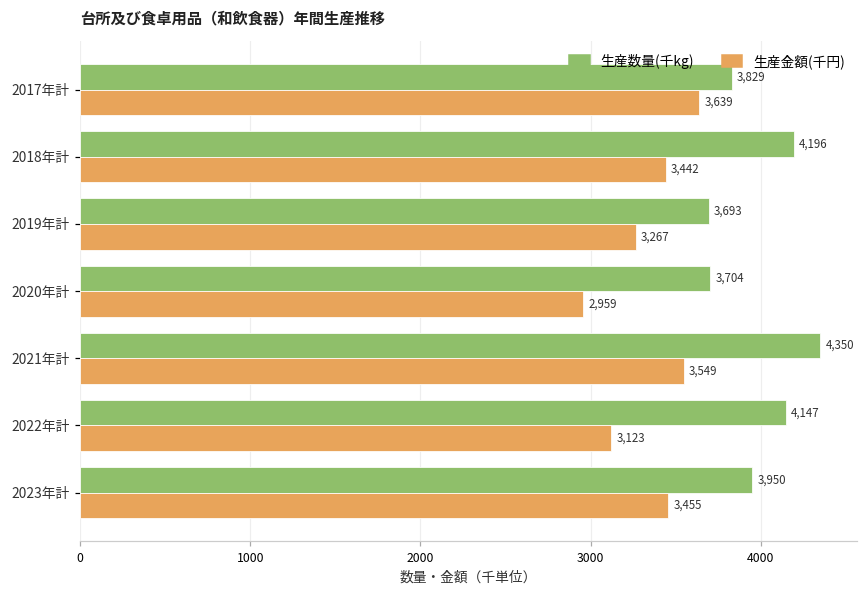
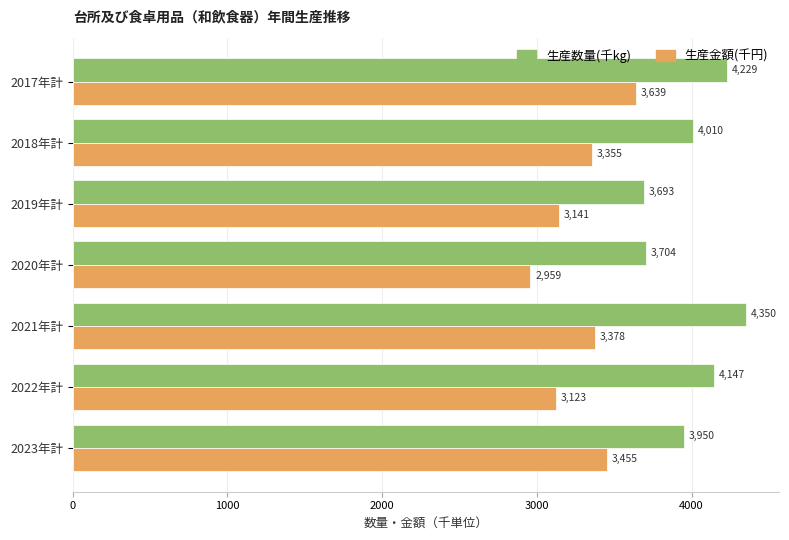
  {
    "生産数量(千kg)": {
-     "2017年計": "3,829",
-     "2018年計": "4,196",
+     "2017年計": "4,229",
+     "2018年計": "4,010",
      "2019年計": "3,693",
      "2020年計": "3,704",
      "2021年計": "4,350",
      "2022年計": "4,147",
      "2023年計": "3,950"
    },
    "生産金額(千円)": {
      "2017年計": "3,639",
-     "2018年計": "3,442",
-     "2019年計": "3,267",
+     "2018年計": "3,355",
+     "2019年計": "3,141",
      "2020年計": "2,959",
-     "2021年計": "3,549",
+     "2021年計": "3,378",
      "2022年計": "3,123",
      "2023年計": "3,455"
    }
  }
